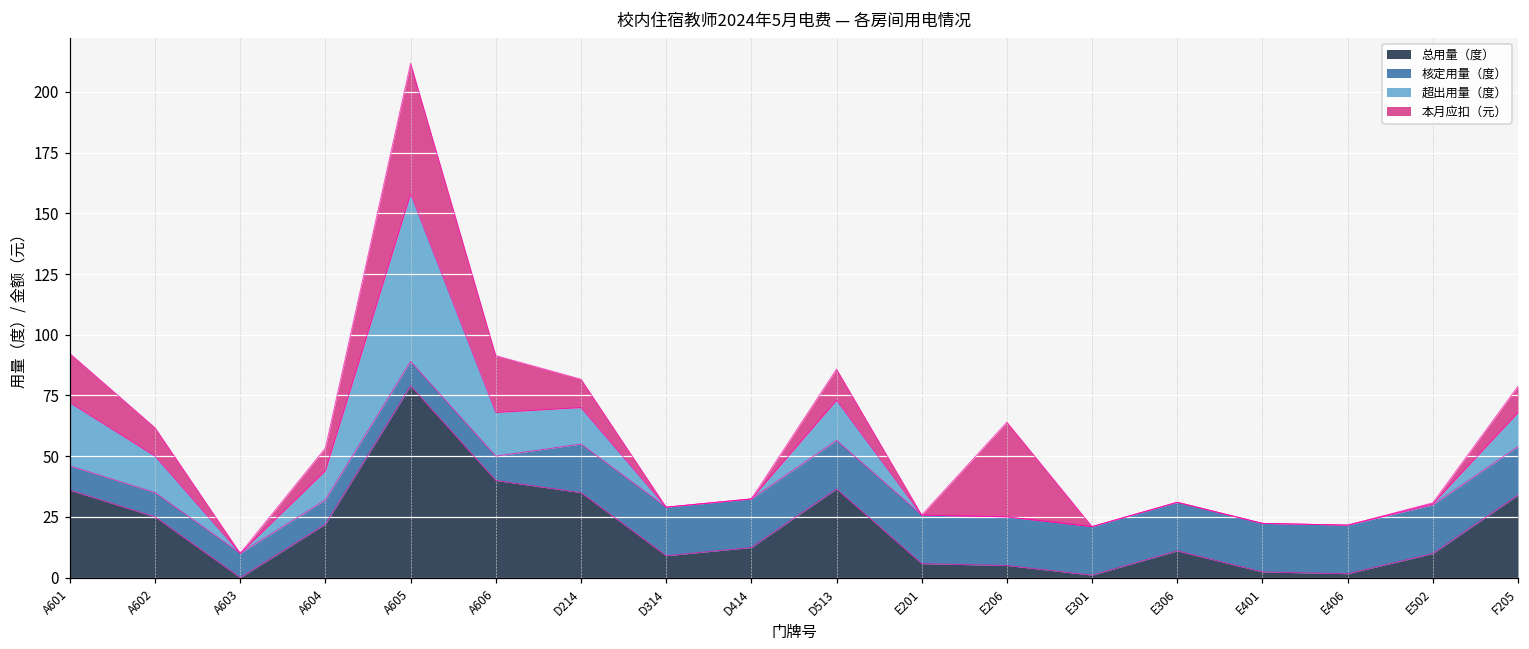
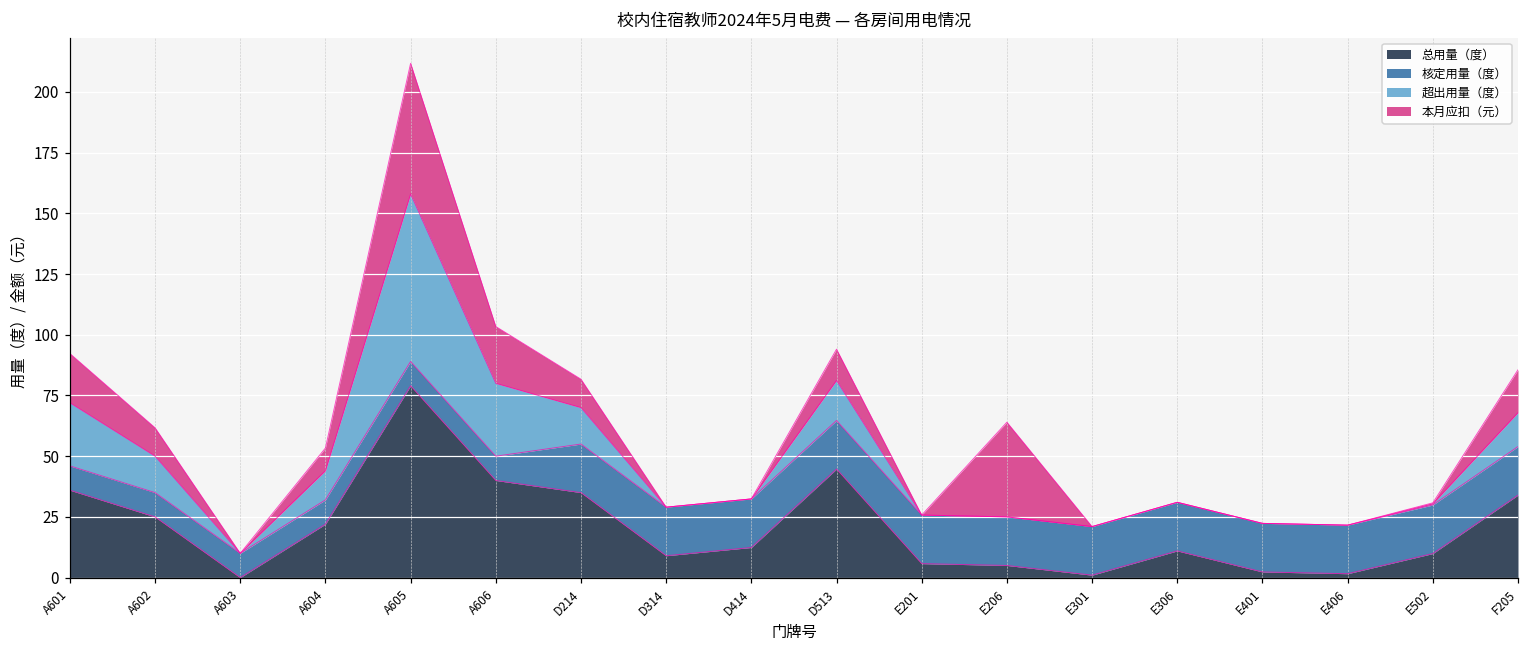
  {
    "总用量（度）": {
      "A601": 36,
      "A602": 25,
      "A603": 0,
      "A604": 22,
      "A605": 79,
      "A606": 40,
      "D214": 35,
      "D314": 9,
      "D414": 12,
-     "D513": 37,
+     "D513": 45,
      "E201": 6,
      "E206": 5,
      "E301": 1,
      "E306": 11,
      "E401": 2,
      "E406": 2,
      "E502": 10,
      "F205": 34
    },
    "核定用量（度）": {
      "A601": 10,
      "A602": 10,
      "A604": 10,
      "A605": 10,
      "A606": 10,
      "D214": 20,
      "D513": 20,
      "F205": 20
    },
    "超出用量（度）": {
      "A601": 26,
      "A602": 15,
      "A604": 12,
      "A605": 69,
-     "A606": 18,
+     "A606": 30,
      "D214": 15,
      "D513": 17,
      "F205": 14
    },
    "本月应扣（元）": {
      "A601": 20,
      "A602": 12,
      "A604": 9,
      "A605": 54,
      "A606": 23,
      "D214": 12,
      "D513": 13,
      "E206": 39,
-     "F205": 11
+     "F205": 18
    }
  }
